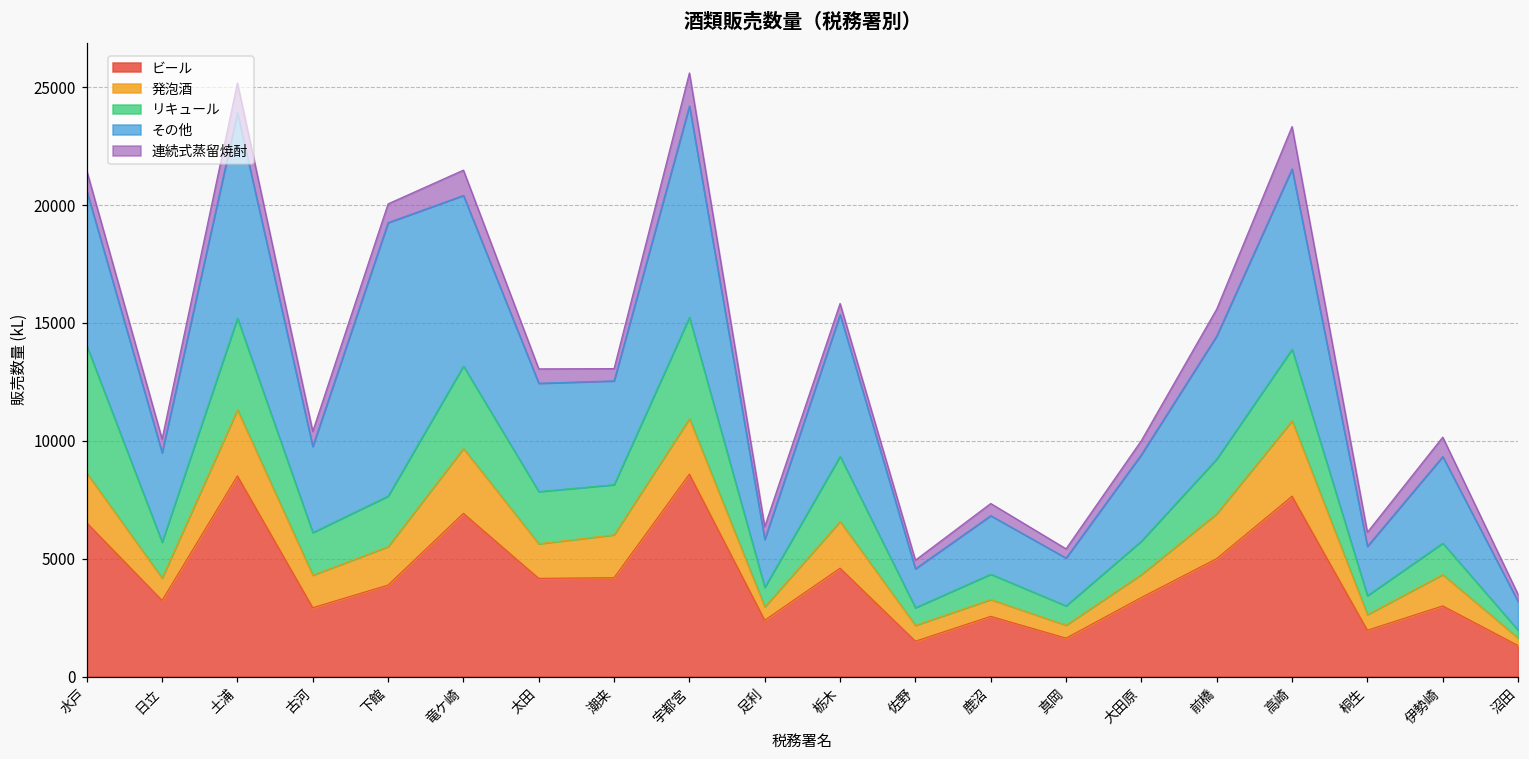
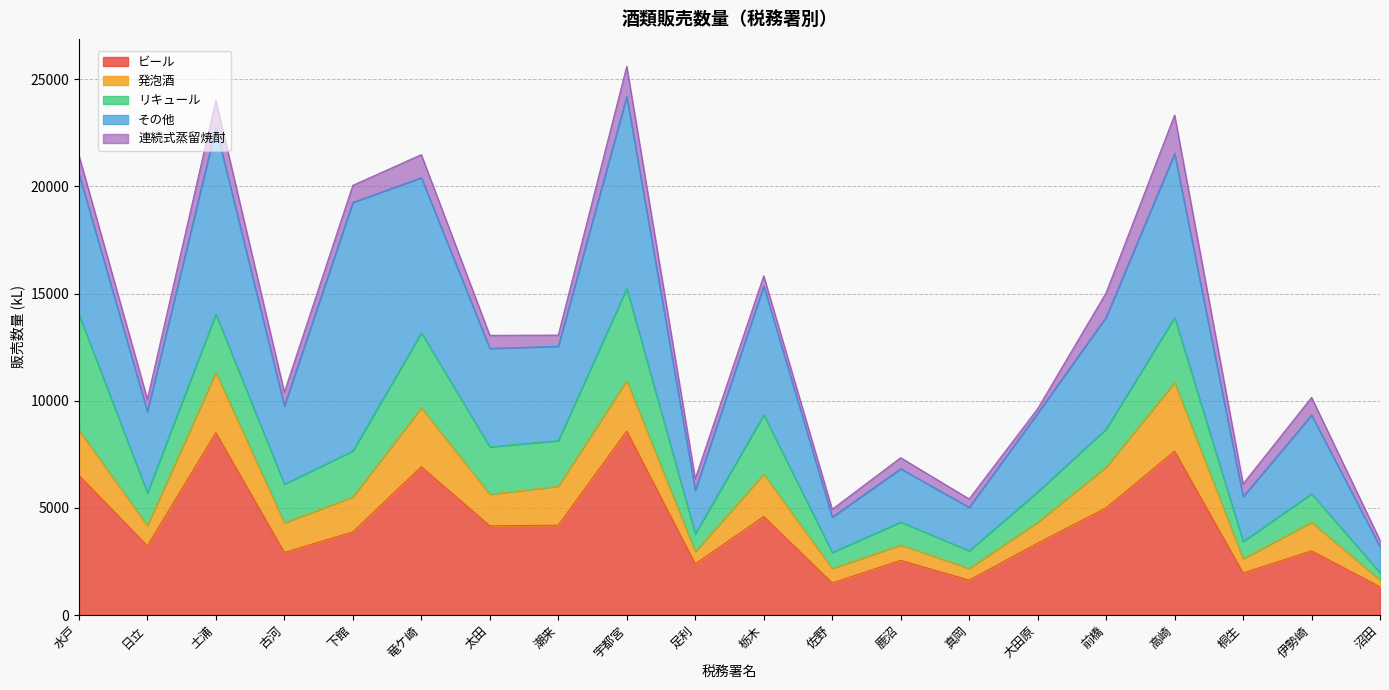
  {
    "ビール": {
      "水戸": 6500,
      "日立": 3200,
      "土浦": 8500,
      "古河": 2900,
      "下館": 3900,
      "竜ケ崎": 6900,
      "太田": 4200,
      "潮来": 4200,
      "宇都宮": 8600,
      "足利": 2400,
      "栃木": 4600,
      "佐野": 1500,
      "鹿沼": 2600,
      "真岡": 1600,
      "大田原": 3400,
      "前橋": 5000,
      "高崎": 7600,
      "桐生": 2000,
      "伊勢崎": 3000,
      "沼田": 1300
    },
    "発泡酒": {
      "水戸": 2100,
      "日立": 1000,
      "土浦": 2800,
      "古河": 1400,
      "下館": 1600,
      "竜ケ崎": 2800,
      "太田": 1500,
      "潮来": 1800,
      "宇都宮": 2400,
      "足利": 600,
      "栃木": 2000,
      "佐野": 700,
      "鹿沼": 700,
      "真岡": 600,
      "大田原": 1000,
      "前橋": 1900,
      "高崎": 3200,
      "桐生": 700,
      "伊勢崎": 1300,
      "沼田": 300
    },
    "リキュール": {
      "水戸": 5400,
      "日立": 1500,
-     "土浦": 3900,
+     "土浦": 2700,
      "古河": 1800,
      "下館": 2100,
      "竜ケ崎": 3500,
      "太田": 2200,
      "潮来": 2100,
      "宇都宮": 4300,
      "足利": 800,
      "栃木": 2800,
      "佐野": 700,
      "鹿沼": 1100,
      "真岡": 800,
      "大田原": 1400,
-     "前橋": 2300,
+     "前橋": 1800,
      "高崎": 3000,
      "桐生": 800,
      "伊勢崎": 1300,
      "沼田": 300
    },
    "その他": {
      "水戸": 6600,
      "日立": 3800,
      "古河": 3700,
      "下館": 11600,
      "竜ケ崎": 7200,
      "太田": 4600,
      "潮来": 4400,
      "宇都宮": 9000,
      "足利": 2000,
      "栃木": 6000,
      "佐野": 1700,
      "鹿沼": 2500,
      "真岡": 2000,
      "大田原": 3700,
      "前橋": 5200,
      "高崎": 7600,
      "桐生": 2100,
      "伊勢崎": 3700,
      "沼田": 1200
    },
    "連続式蒸留焼酎": {
      "水戸": 900,
      "日立": 600,
      "古河": 600,
      "下館": 800,
      "竜ケ崎": 1100,
      "太田": 600,
      "潮来": 500,
      "宇都宮": 1400,
      "足利": 500,
      "栃木": 500,
      "佐野": 400,
      "鹿沼": 500,
      "真岡": 400,
-     "大田原": 600,
+     "大田原": 200,
      "前橋": 1100,
      "高崎": 1800,
      "桐生": 600,
      "伊勢崎": 800,
      "沼田": 300
    }
  }
